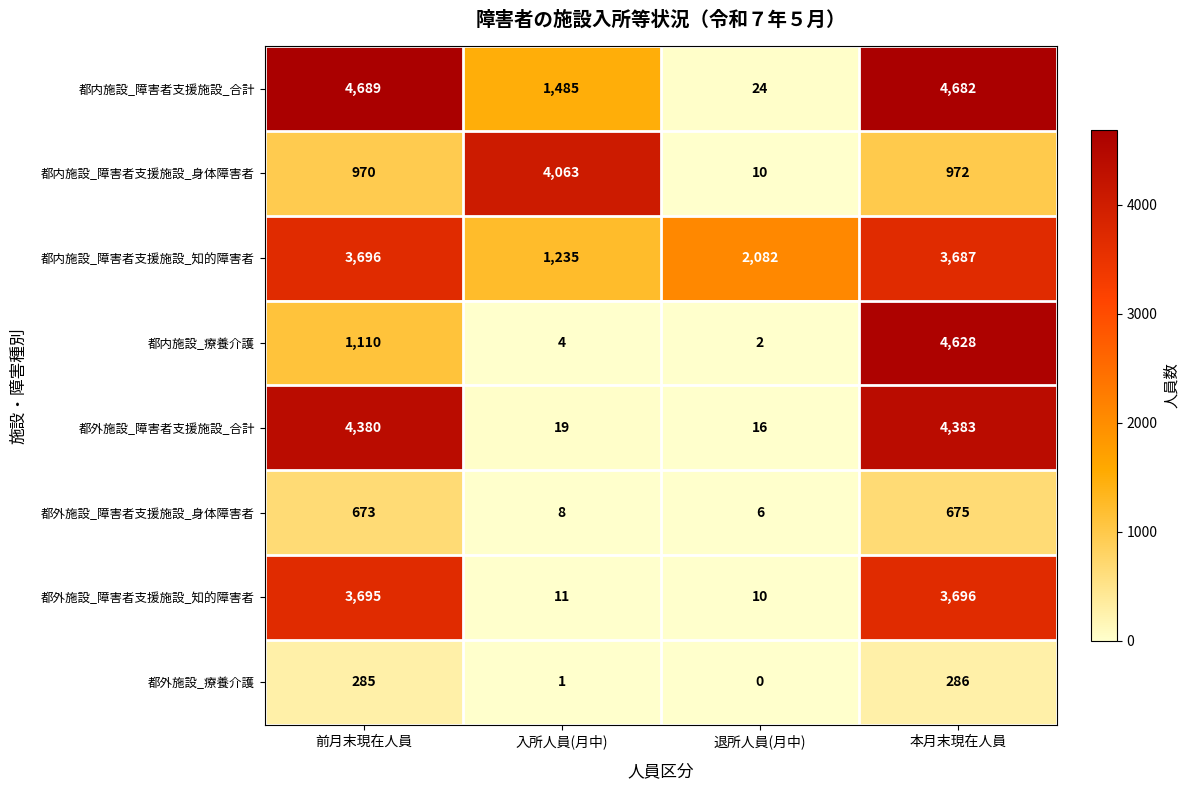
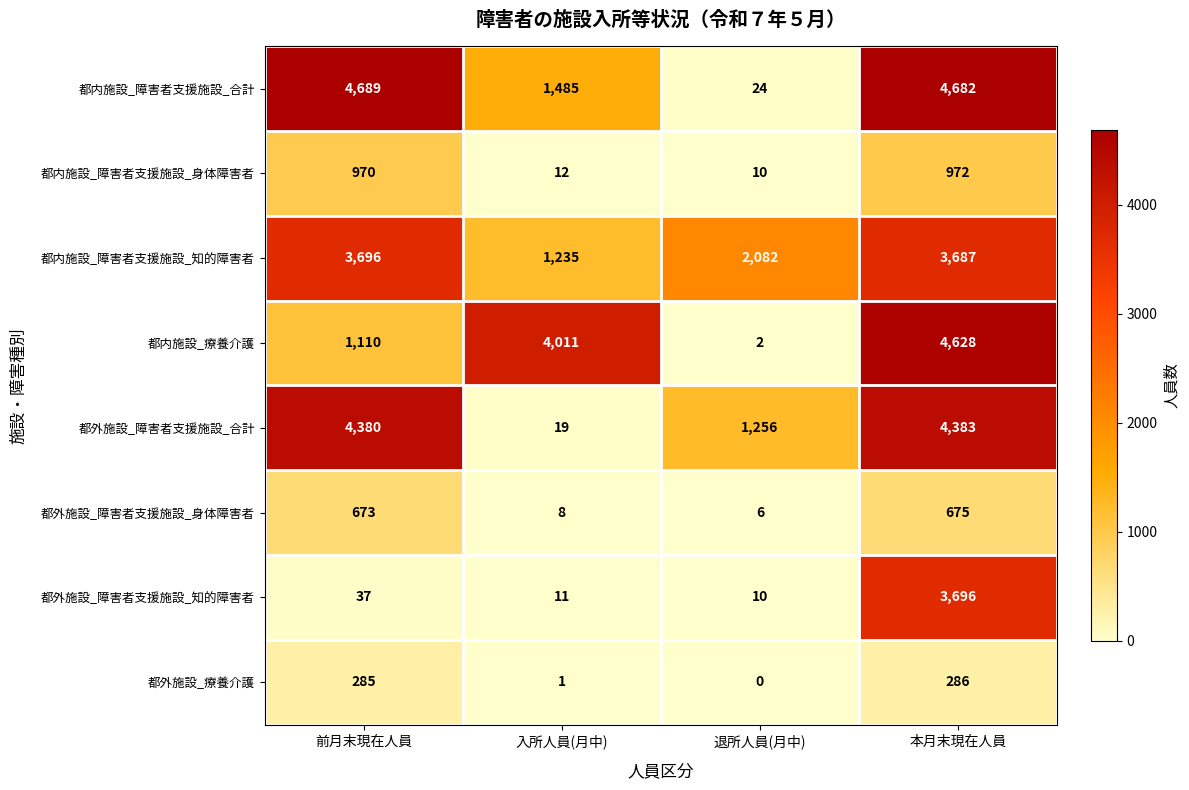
  {
    "都内施設_障害者支援施設_合計": {
      "前月末現在人員": "4,689",
      "入所人員(月中)": "1,485",
      "退所人員(月中)": "24",
      "本月末現在人員": "4,682"
    },
    "都内施設_障害者支援施設_身体障害者": {
      "前月末現在人員": "970",
-     "入所人員(月中)": "4,063",
+     "入所人員(月中)": "12",
      "退所人員(月中)": "10",
      "本月末現在人員": "972"
    },
    "都内施設_障害者支援施設_知的障害者": {
      "前月末現在人員": "3,696",
      "入所人員(月中)": "1,235",
      "退所人員(月中)": "2,082",
      "本月末現在人員": "3,687"
    },
    "都内施設_療養介護": {
      "前月末現在人員": "1,110",
-     "入所人員(月中)": "4",
+     "入所人員(月中)": "4,011",
      "退所人員(月中)": "2",
      "本月末現在人員": "4,628"
    },
    "都外施設_障害者支援施設_合計": {
      "前月末現在人員": "4,380",
      "入所人員(月中)": "19",
-     "退所人員(月中)": "16",
+     "退所人員(月中)": "1,256",
      "本月末現在人員": "4,383"
    },
    "都外施設_障害者支援施設_身体障害者": {
      "前月末現在人員": "673",
      "入所人員(月中)": "8",
      "退所人員(月中)": "6",
      "本月末現在人員": "675"
    },
    "都外施設_障害者支援施設_知的障害者": {
-     "前月末現在人員": "3,695",
+     "前月末現在人員": "37",
      "入所人員(月中)": "11",
      "退所人員(月中)": "10",
      "本月末現在人員": "3,696"
    },
    "都外施設_療養介護": {
      "前月末現在人員": "285",
      "入所人員(月中)": "1",
      "退所人員(月中)": "0",
      "本月末現在人員": "286"
    }
  }
